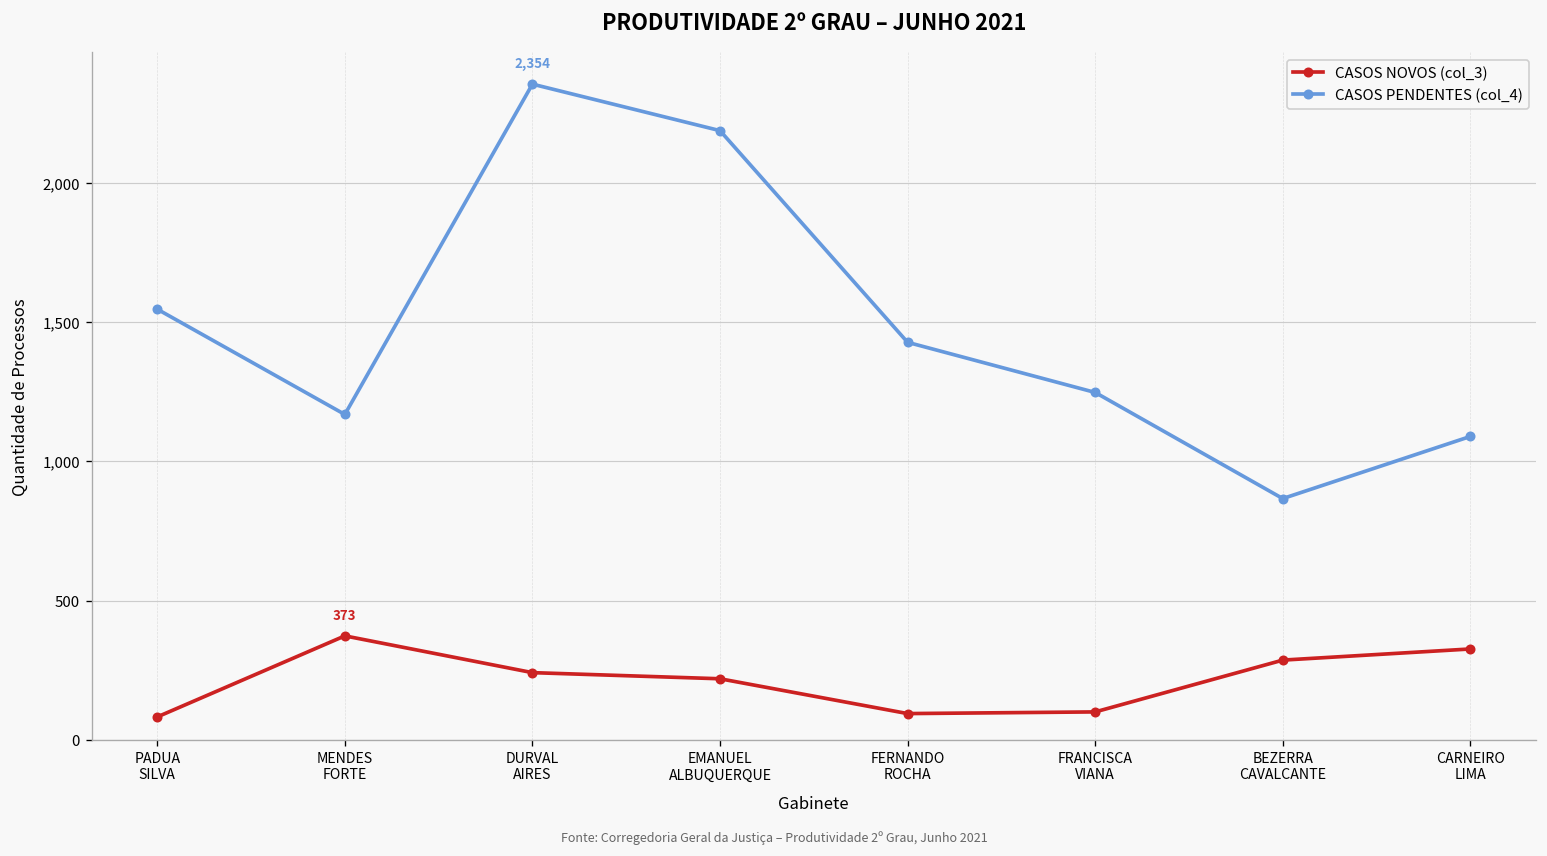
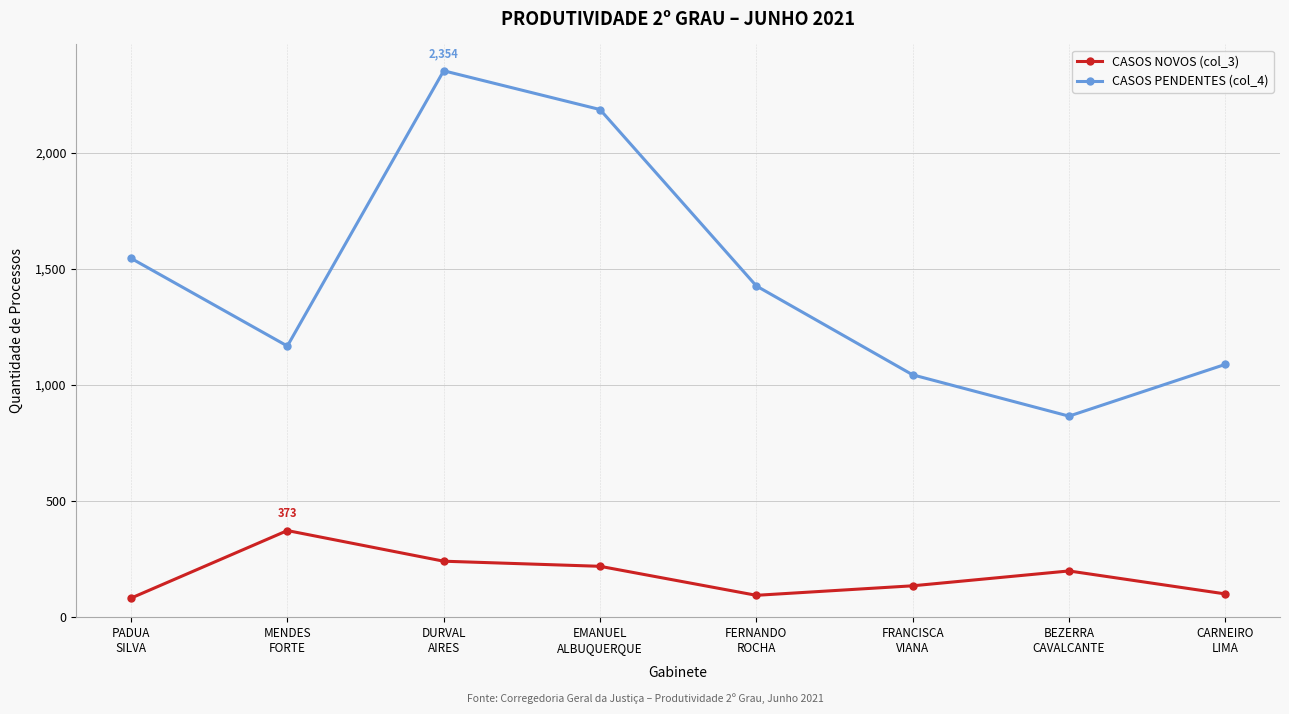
  {
    "CASOS NOVOS (col_3)": {
      "PADUA SILVA": "80",
      "DURVAL AIRES": "240",
      "EMANUEL ALBUQUERQUE": "220",
      "FERNANDO ROCHA": "90",
-     "FRANCISCA VIANA": "100",
-     "BEZERRA CAVALCANTE": "290",
-     "CARNEIRO LIMA": "330"
+     "FRANCISCA VIANA": "140",
+     "BEZERRA CAVALCANTE": "200",
+     "CARNEIRO LIMA": "100"
    },
    "CASOS PENDENTES (col_4)": {
      "PADUA SILVA": "1,550",
      "MENDES FORTE": "1,170",
      "EMANUEL ALBUQUERQUE": "2,190",
      "FERNANDO ROCHA": "1,430",
-     "FRANCISCA VIANA": "1,250",
+     "FRANCISCA VIANA": "1,040",
      "BEZERRA CAVALCANTE": "870",
      "CARNEIRO LIMA": "1,090"
    }
  }
